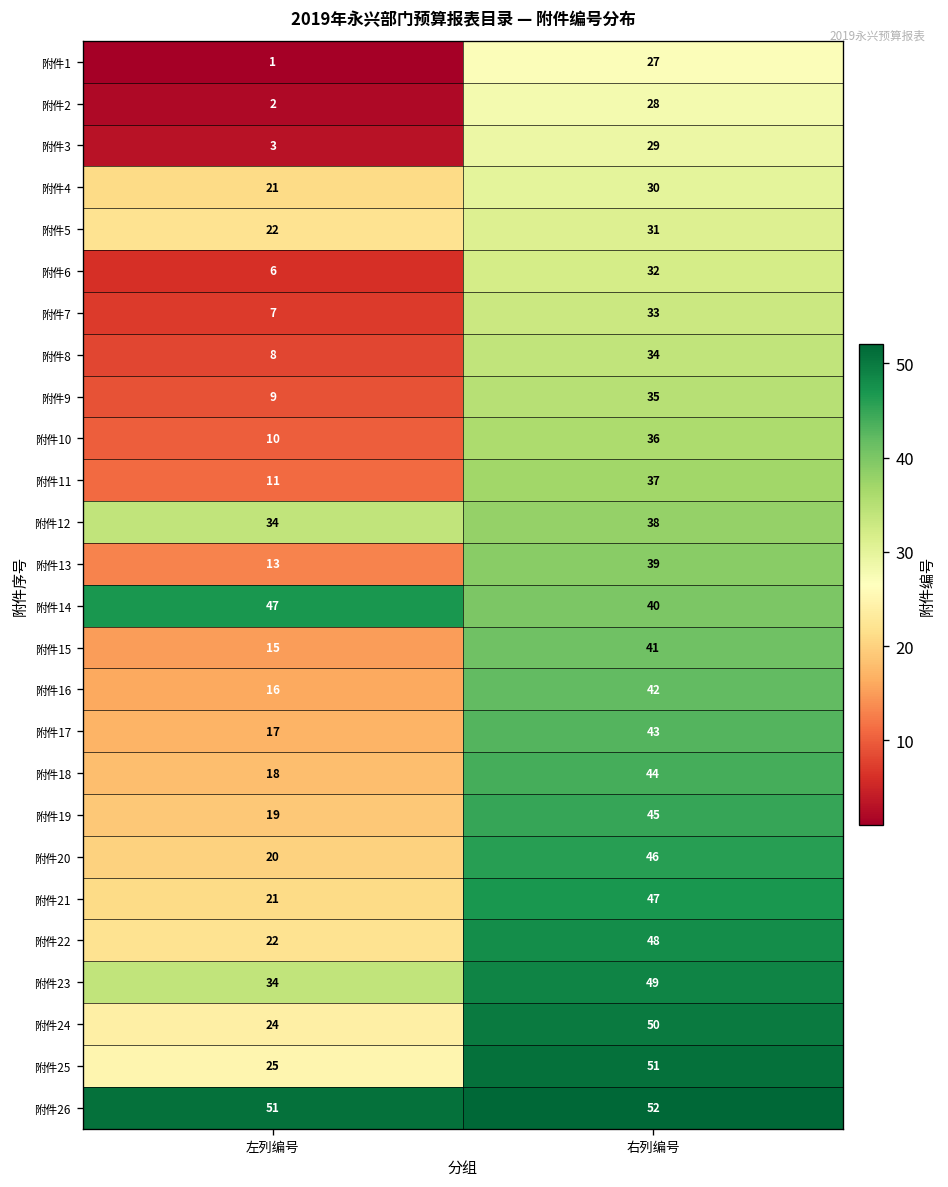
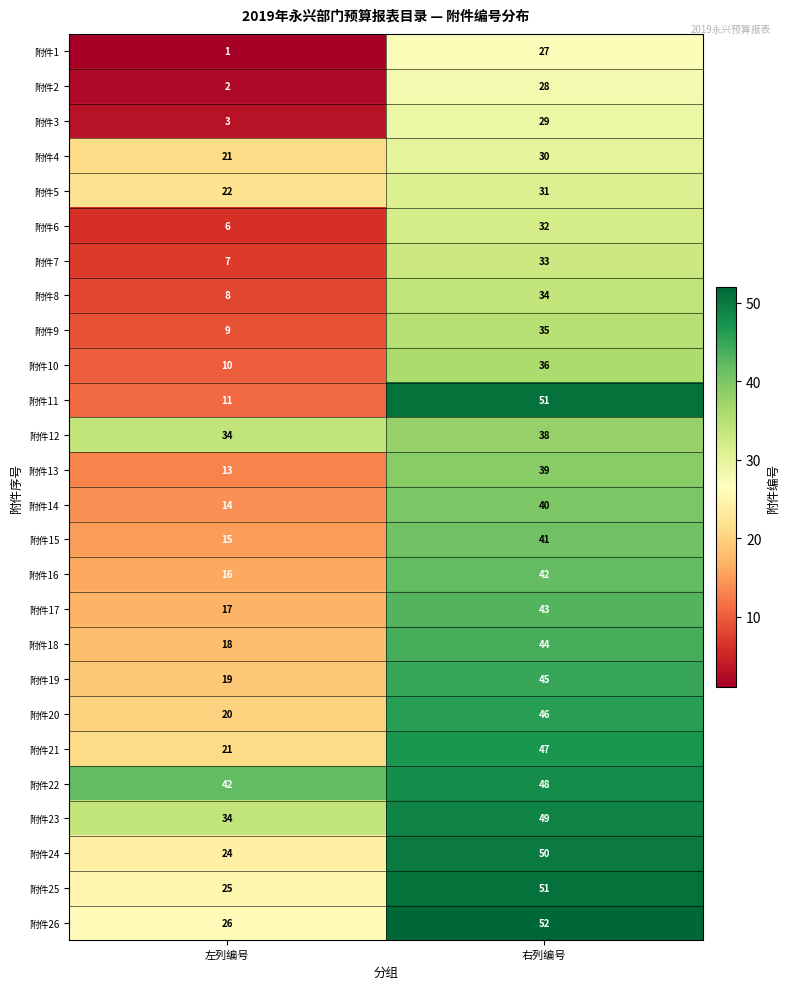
  {
    "附件1": {
      "左列编号": 1,
      "右列编号": 27
    },
    "附件2": {
      "左列编号": 2,
      "右列编号": 28
    },
    "附件3": {
      "左列编号": 3,
      "右列编号": 29
    },
    "附件4": {
      "左列编号": 21,
      "右列编号": 30
    },
    "附件5": {
      "左列编号": 22,
      "右列编号": 31
    },
    "附件6": {
      "左列编号": 6,
      "右列编号": 32
    },
    "附件7": {
      "左列编号": 7,
      "右列编号": 33
    },
    "附件8": {
      "左列编号": 8,
      "右列编号": 34
    },
    "附件9": {
      "左列编号": 9,
      "右列编号": 35
    },
    "附件10": {
      "左列编号": 10,
      "右列编号": 36
    },
    "附件11": {
      "左列编号": 11,
-     "右列编号": 37
+     "右列编号": 51
    },
    "附件12": {
      "左列编号": 34,
      "右列编号": 38
    },
    "附件13": {
      "左列编号": 13,
      "右列编号": 39
    },
    "附件14": {
-     "左列编号": 47,
+     "左列编号": 14,
      "右列编号": 40
    },
    "附件15": {
      "左列编号": 15,
      "右列编号": 41
    },
    "附件16": {
      "左列编号": 16,
      "右列编号": 42
    },
    "附件17": {
      "左列编号": 17,
      "右列编号": 43
    },
    "附件18": {
      "左列编号": 18,
      "右列编号": 44
    },
    "附件19": {
      "左列编号": 19,
      "右列编号": 45
    },
    "附件20": {
      "左列编号": 20,
      "右列编号": 46
    },
    "附件21": {
      "左列编号": 21,
      "右列编号": 47
    },
    "附件22": {
-     "左列编号": 22,
+     "左列编号": 42,
      "右列编号": 48
    },
    "附件23": {
      "左列编号": 34,
      "右列编号": 49
    },
    "附件24": {
      "左列编号": 24,
      "右列编号": 50
    },
    "附件25": {
      "左列编号": 25,
      "右列编号": 51
    },
    "附件26": {
-     "左列编号": 51,
+     "左列编号": 26,
      "右列编号": 52
    }
  }
